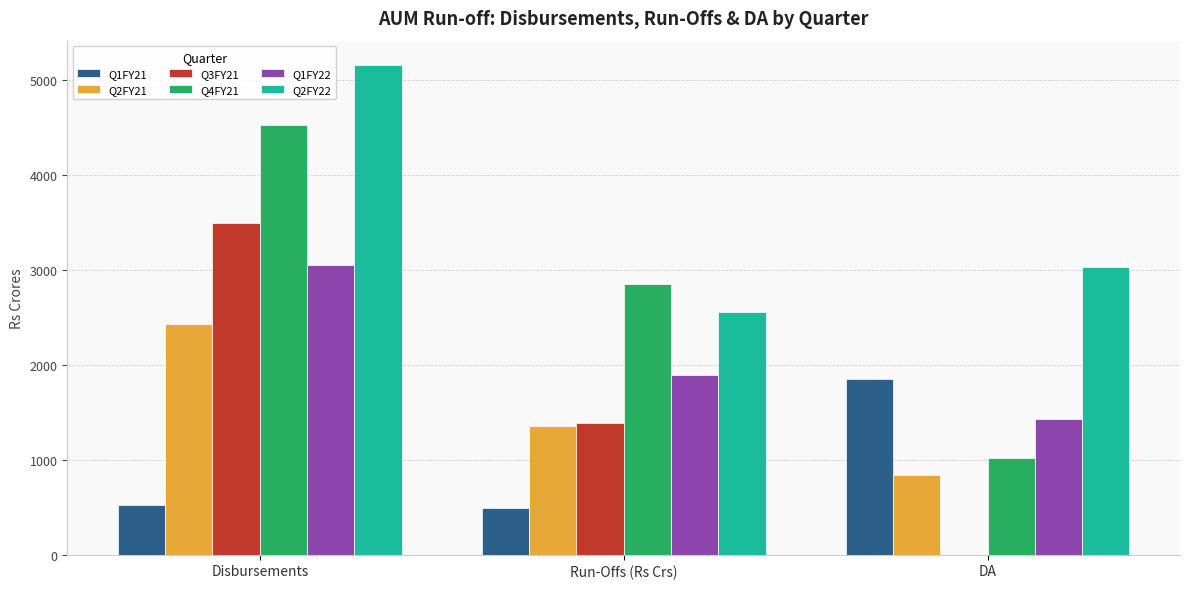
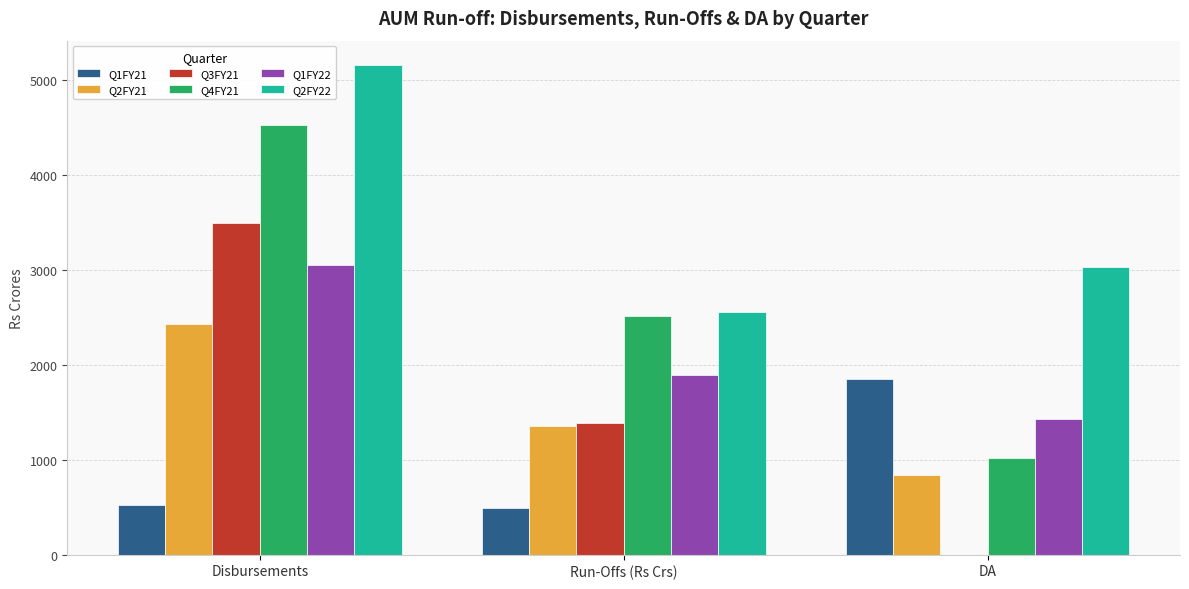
  {
    "Q1FY21": {
      "Disbursements": 500,
      "Run-Offs (Rs Crs)": 500,
      "DA": 1800
    },
    "Q2FY21": {
      "Disbursements": 2400,
      "Run-Offs (Rs Crs)": 1400,
      "DA": 800
    },
    "Q3FY21": {
      "Disbursements": 3500,
      "Run-Offs (Rs Crs)": 1400,
      "DA": 0
    },
    "Q4FY21": {
      "Disbursements": 4500,
-     "Run-Offs (Rs Crs)": 2900,
+     "Run-Offs (Rs Crs)": 2500,
      "DA": 1000
    },
    "Q1FY22": {
      "Disbursements": 3000,
      "Run-Offs (Rs Crs)": 1900,
      "DA": 1400
    },
    "Q2FY22": {
      "Disbursements": 5200,
      "Run-Offs (Rs Crs)": 2600,
      "DA": 3000
    }
  }
